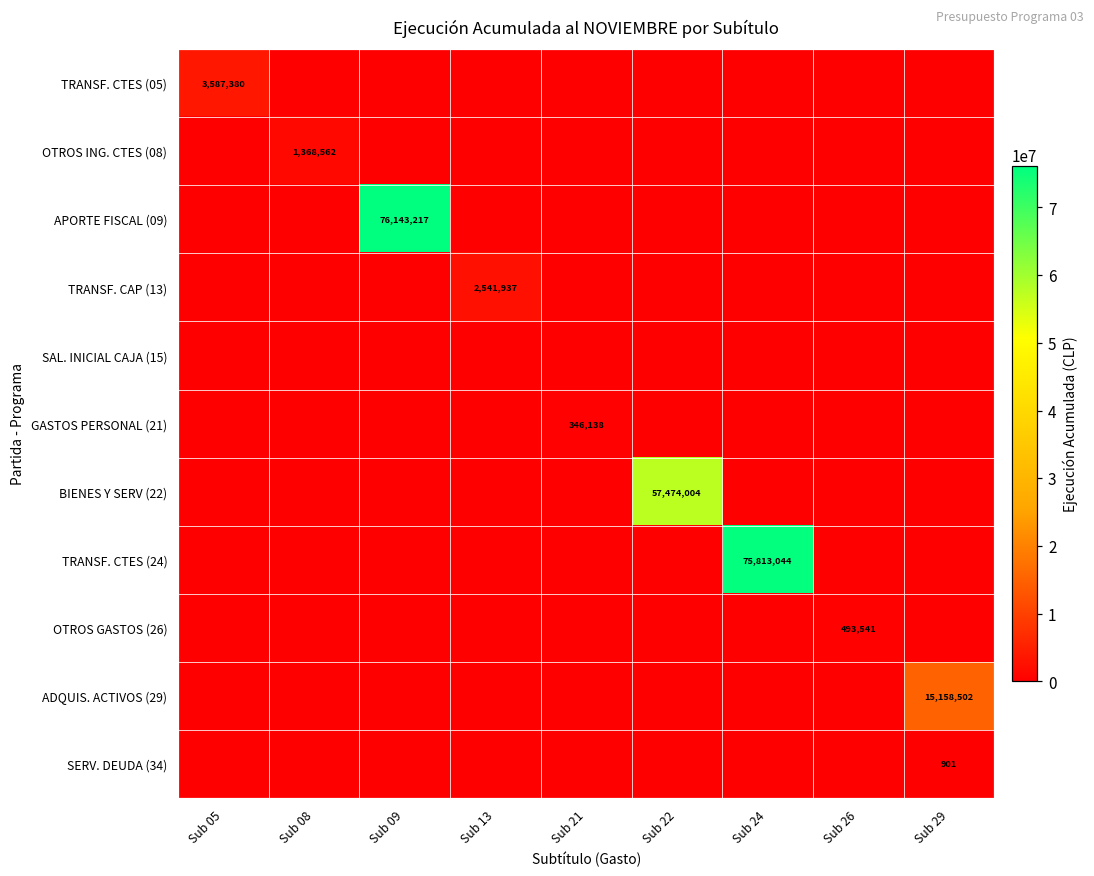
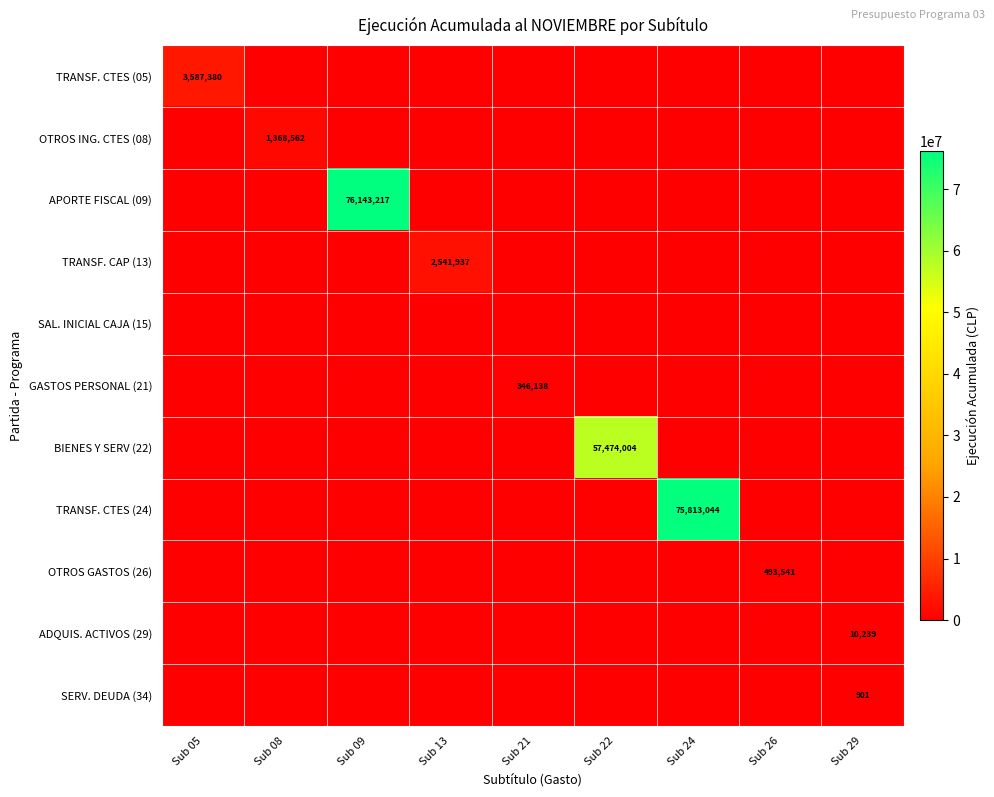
  {
    "TRANSF. CTES (05)": {
      "Sub 05": "3,587,380"
    },
    "OTROS ING. CTES (08)": {
      "Sub 08": "1,368,562"
    },
    "APORTE FISCAL (09)": {
      "Sub 09": "76,143,217"
    },
    "TRANSF. CAP (13)": {
      "Sub 13": "2,541,937"
    },
    "GASTOS PERSONAL (21)": {
      "Sub 21": "346,138"
    },
    "BIENES Y SERV (22)": {
      "Sub 22": "57,474,004"
    },
    "TRANSF. CTES (24)": {
      "Sub 24": "75,813,044"
    },
    "OTROS GASTOS (26)": {
      "Sub 26": "493,541"
    },
    "ADQUIS. ACTIVOS (29)": {
-     "Sub 29": "15,158,502"
+     "Sub 29": "10,239"
    },
    "SERV. DEUDA (34)": {
      "Sub 29": "901"
    }
  }
